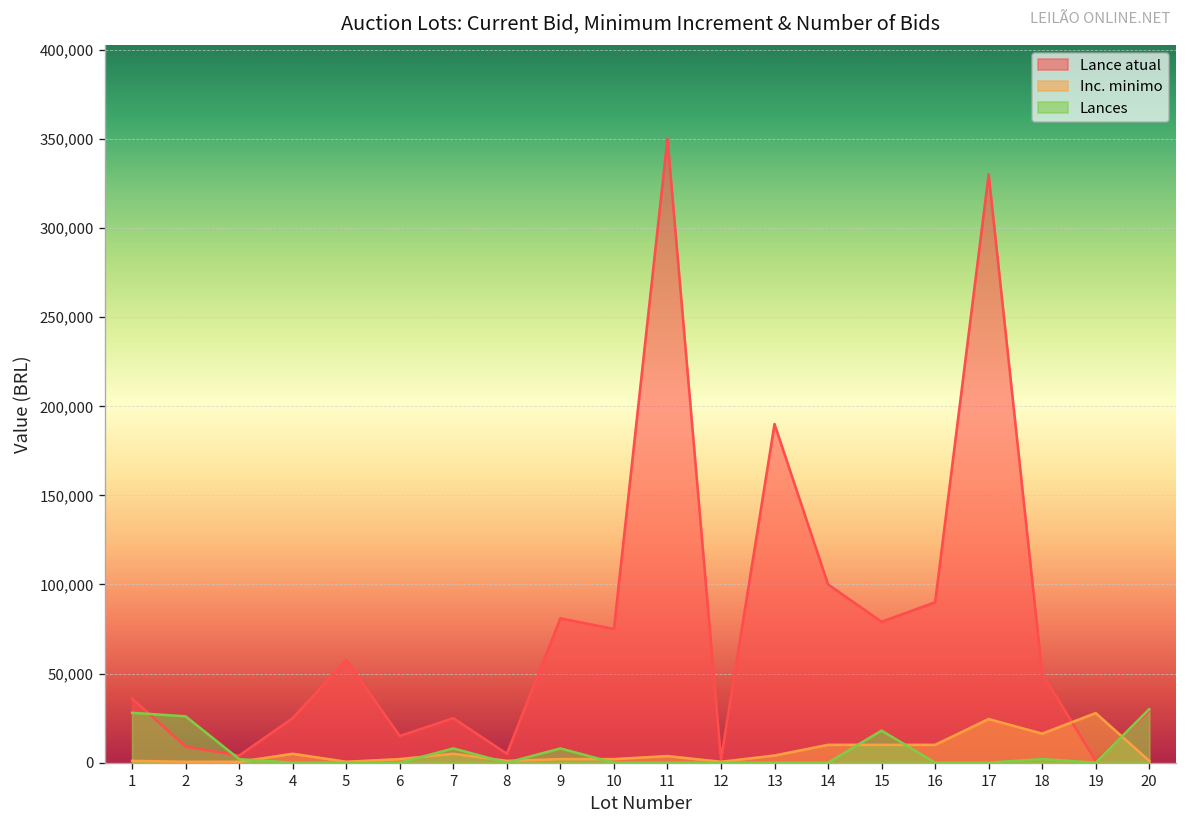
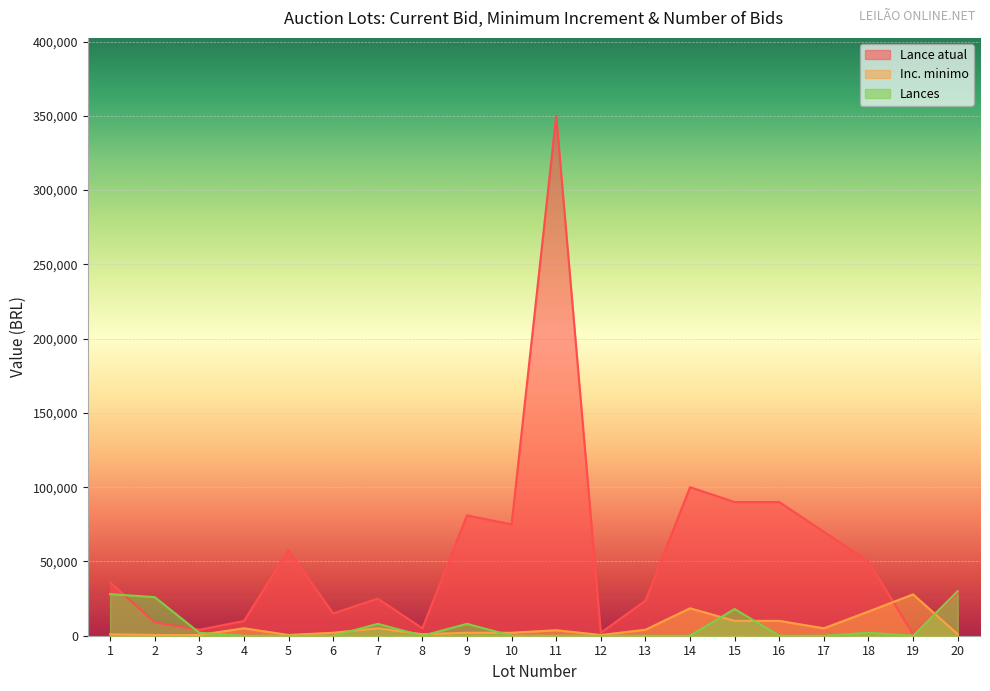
  {
    "Lance atual": {
      "1": "36,000",
      "2": "9,000",
      "3": "4,000",
-     "4": "25,000",
+     "4": "10,000",
      "5": "58,000",
      "6": "15,000",
      "7": "25,000",
      "8": "5,000",
      "9": "81,000",
      "10": "75,000",
      "11": "350,000",
-     "13": "190,000",
+     "13": "24,000",
      "14": "100,000",
-     "15": "79,000",
+     "15": "90,000",
      "16": "90,000",
-     "17": "330,000",
+     "17": "70,000",
      "18": "50,000"
    },
    "Inc. minimo": {
      "1": "1,000",
      "2": "1,000",
      "4": "5,000",
      "6": "2,000",
      "7": "5,000",
      "9": "2,000",
      "10": "2,000",
      "11": "4,000",
      "13": "4,000",
-     "14": "10,000",
+     "14": "18,000",
      "15": "10,000",
      "16": "10,000",
-     "17": "24,000",
+     "17": "5,000",
      "18": "16,000",
      "19": "28,000",
      "20": "1,000"
    },
    "Lances": {
      "1": "28,000",
      "2": "26,000",
      "4": "0",
      "6": "0",
      "7": "8,000",
      "9": "8,000",
      "10": "0",
      "11": "0",
      "13": "0",
      "14": "0",
      "15": "18,000",
      "16": "0",
      "17": "0",
      "18": "2,000"
    }
  }
